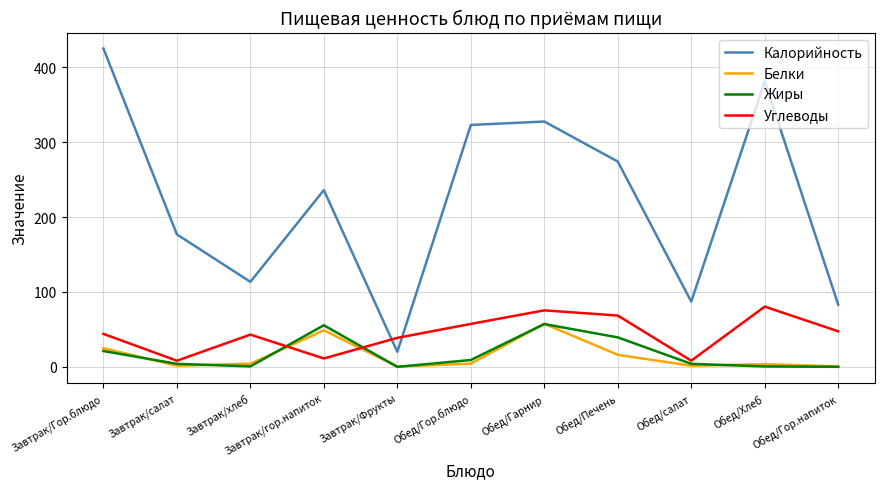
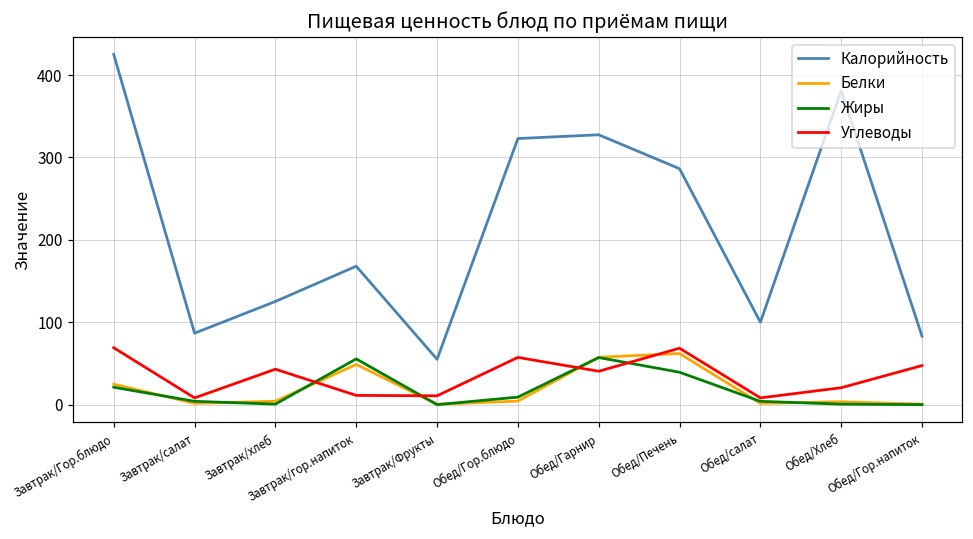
  {
    "Калорийность": {
      "Завтрак/Гор.блюдо": 430,
-     "Завтрак/салат": 180,
-     "Завтрак/хлеб": 110,
-     "Завтрак/гор.напиток": 240,
-     "Завтрак/Фрукты": 20,
+     "Завтрак/салат": 90,
+     "Завтрак/хлеб": 130,
+     "Завтрак/гор.напиток": 170,
+     "Завтрак/Фрукты": 60,
      "Обед/Гор.блюдо": 320,
      "Обед/Гарнир": 330,
-     "Обед/Печень": 270,
-     "Обед/салат": 90,
+     "Обед/Печень": 290,
+     "Обед/салат": 100,
      "Обед/Гор.напиток": 80
    },
    "Белки": {
      "Завтрак/Гор.блюдо": 20,
      "Завтрак/хлеб": 0,
      "Завтрак/гор.напиток": 50,
      "Обед/Гор.блюдо": 0,
-     "Обед/Печень": 20
+     "Обед/Печень": 60
    },
    "Жиры": {
      "Завтрак/Гор.блюдо": 20,
      "Завтрак/хлеб": 0,
      "Завтрак/гор.напиток": 60,
      "Обед/Гор.блюдо": 10,
      "Обед/Печень": 40
    },
    "Углеводы": {
-     "Завтрак/Гор.блюдо": 40,
+     "Завтрак/Гор.блюдо": 70,
      "Завтрак/салат": 10,
      "Завтрак/хлеб": 40,
      "Завтрак/гор.напиток": 10,
-     "Завтрак/Фрукты": 40,
+     "Завтрак/Фрукты": 10,
      "Обед/Гор.блюдо": 60,
-     "Обед/Гарнир": 80,
+     "Обед/Гарнир": 40,
      "Обед/Печень": 70,
      "Обед/салат": 10,
-     "Обед/Хлеб": 80,
+     "Обед/Хлеб": 20,
      "Обед/Гор.напиток": 50
    }
  }
